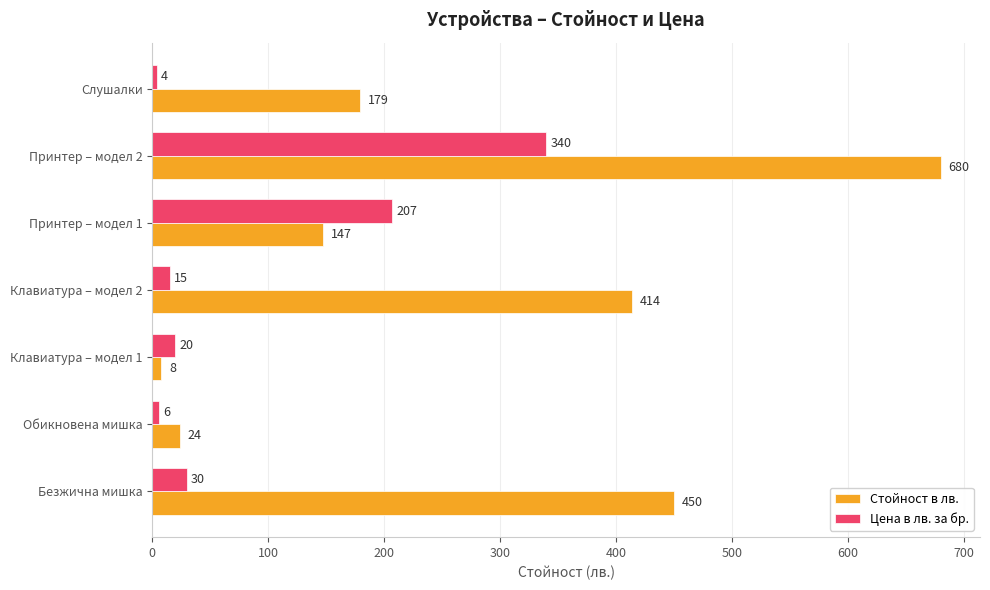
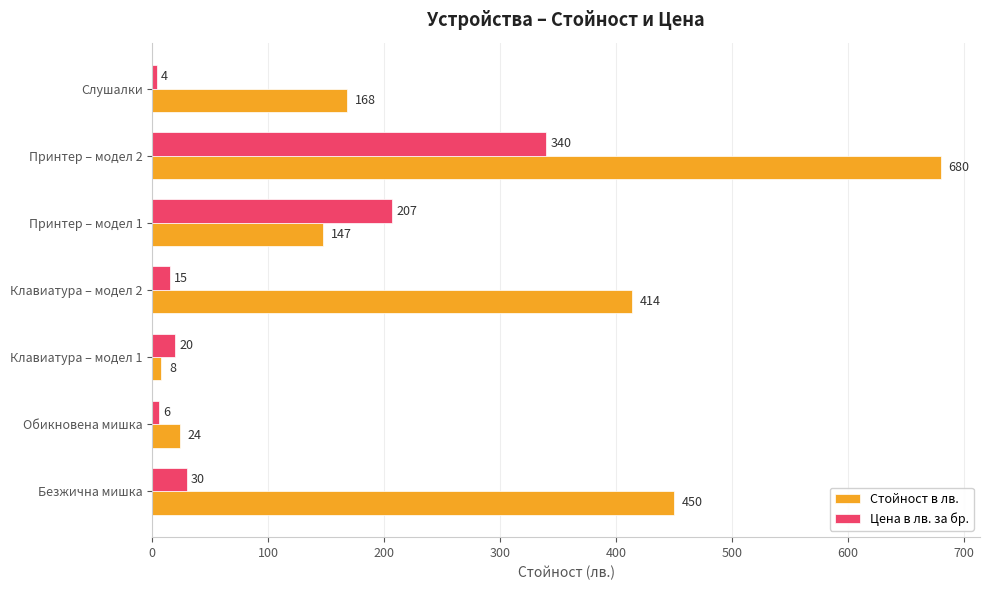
  {
    "Стойност в лв.": {
-     "Слушалки": 179,
+     "Слушалки": 168,
      "Принтер – модел 2": 680,
      "Принтер – модел 1": 147,
      "Клавиатура – модел 2": 414,
      "Клавиатура – модел 1": 8,
      "Обикновена мишка": 24,
      "Безжична мишка": 450
    },
    "Цена в лв. за бр.": {
      "Слушалки": 4,
      "Принтер – модел 2": 340,
      "Принтер – модел 1": 207,
      "Клавиатура – модел 2": 15,
      "Клавиатура – модел 1": 20,
      "Обикновена мишка": 6,
      "Безжична мишка": 30
    }
  }
